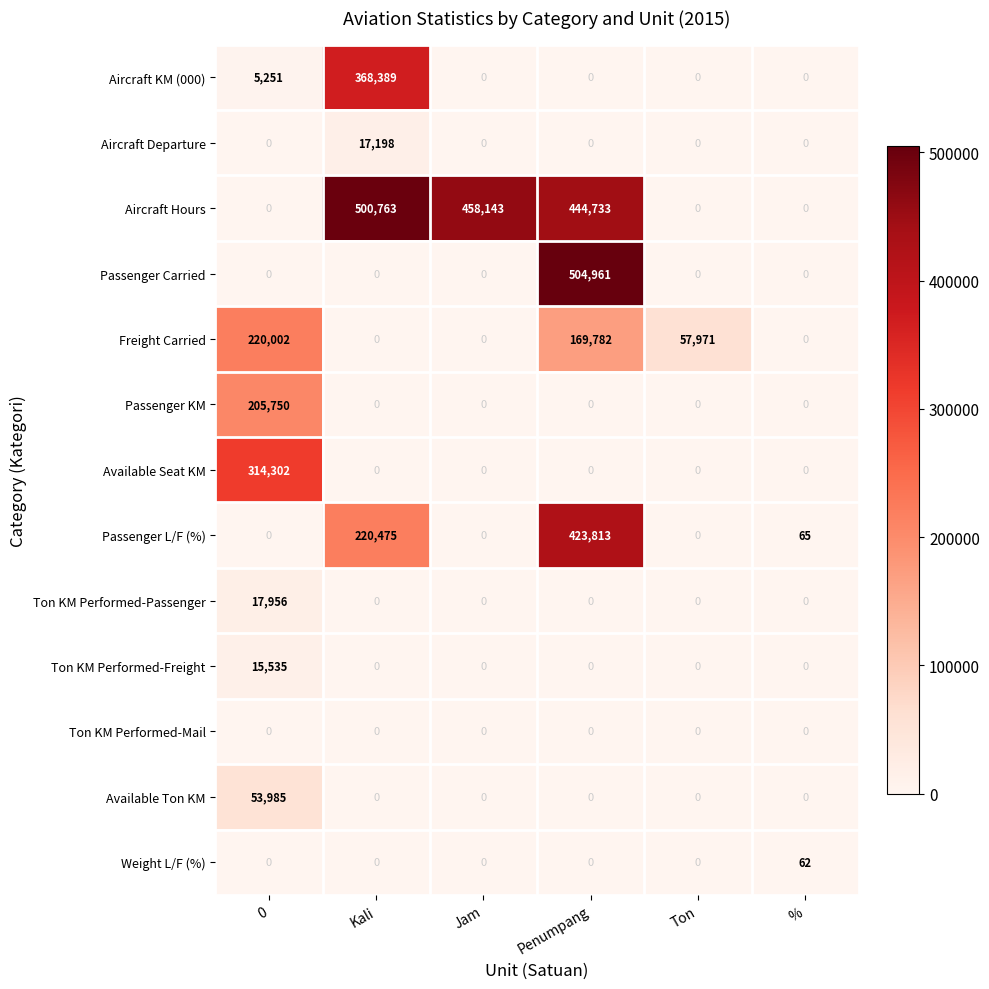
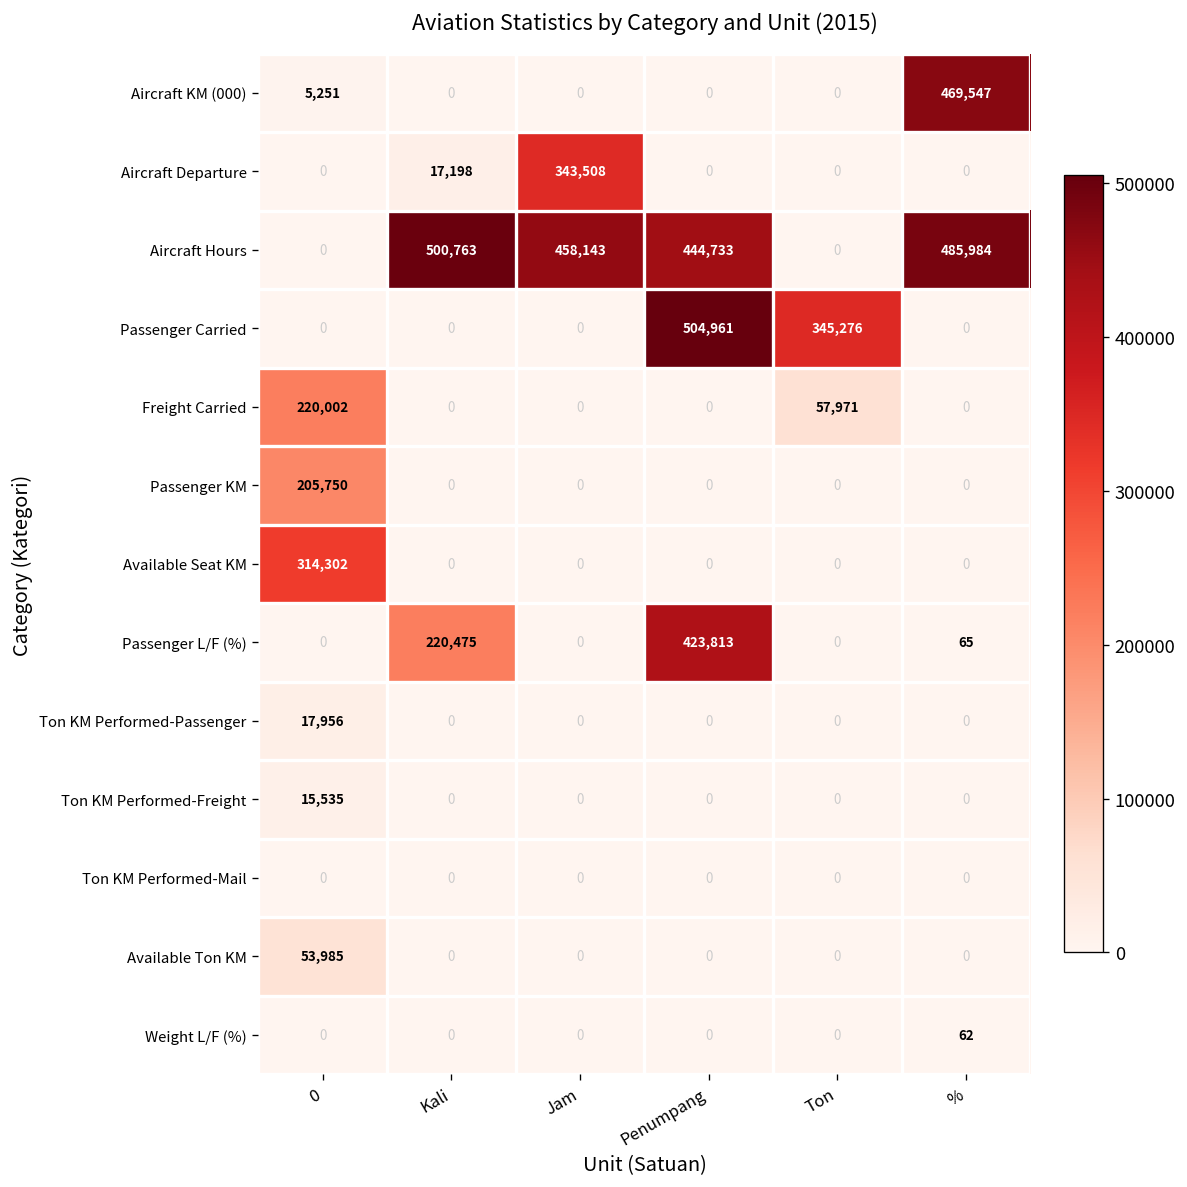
  {
    "Aircraft KM (000)": {
      "0": "5,251",
-     "Kali": "368,389",
+     "Kali": "0",
      "Jam": "0",
      "Penumpang": "0",
      "Ton": "0",
-     "%": "0"
+     "%": "469,547"
    },
    "Aircraft Departure": {
      "0": "0",
      "Kali": "17,198",
-     "Jam": "0",
+     "Jam": "343,508",
      "Penumpang": "0",
      "Ton": "0",
      "%": "0"
    },
    "Aircraft Hours": {
      "0": "0",
      "Kali": "500,763",
      "Jam": "458,143",
      "Penumpang": "444,733",
      "Ton": "0",
-     "%": "0"
+     "%": "485,984"
    },
    "Passenger Carried": {
      "0": "0",
      "Kali": "0",
      "Jam": "0",
      "Penumpang": "504,961",
-     "Ton": "0",
+     "Ton": "345,276",
      "%": "0"
    },
    "Freight Carried": {
      "0": "220,002",
      "Kali": "0",
      "Jam": "0",
-     "Penumpang": "169,782",
+     "Penumpang": "0",
      "Ton": "57,971",
      "%": "0"
    },
    "Passenger KM": {
      "0": "205,750",
      "Kali": "0",
      "Jam": "0",
      "Penumpang": "0",
      "Ton": "0",
      "%": "0"
    },
    "Available Seat KM": {
      "0": "314,302",
      "Kali": "0",
      "Jam": "0",
      "Penumpang": "0",
      "Ton": "0",
      "%": "0"
    },
    "Passenger L/F (%)": {
      "0": "0",
      "Kali": "220,475",
      "Jam": "0",
      "Penumpang": "423,813",
      "Ton": "0",
      "%": "65"
    },
    "Ton KM Performed-Passenger": {
      "0": "17,956",
      "Kali": "0",
      "Jam": "0",
      "Penumpang": "0",
      "Ton": "0",
      "%": "0"
    },
    "Ton KM Performed-Freight": {
      "0": "15,535",
      "Kali": "0",
      "Jam": "0",
      "Penumpang": "0",
      "Ton": "0",
      "%": "0"
    },
    "Ton KM Performed-Mail": {
      "0": "0",
      "Kali": "0",
      "Jam": "0",
      "Penumpang": "0",
      "Ton": "0",
      "%": "0"
    },
    "Available Ton KM": {
      "0": "53,985",
      "Kali": "0",
      "Jam": "0",
      "Penumpang": "0",
      "Ton": "0",
      "%": "0"
    },
    "Weight L/F (%)": {
      "0": "0",
      "Kali": "0",
      "Jam": "0",
      "Penumpang": "0",
      "Ton": "0",
      "%": "62"
    }
  }
